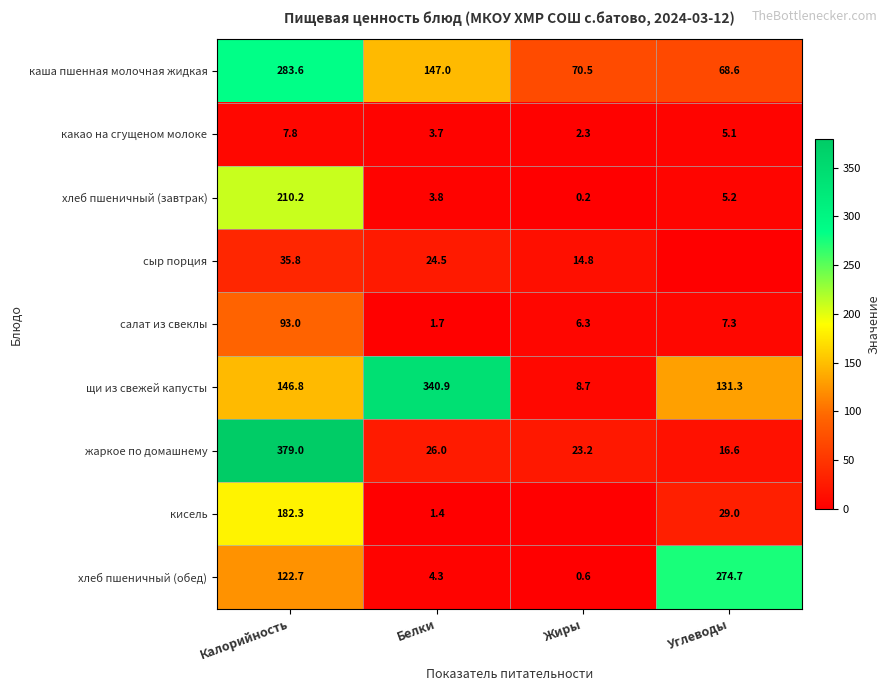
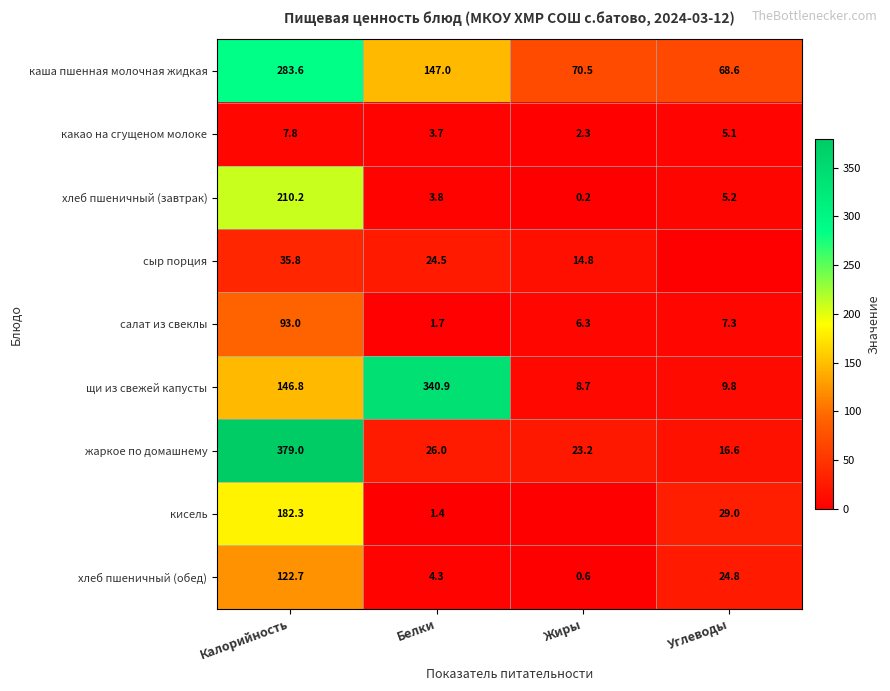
  {
    "каша пшенная молочная жидкая": {
      "Калорийность": 283.6,
      "Белки": 147.0,
      "Жиры": 70.5,
      "Углеводы": 68.6
    },
    "какао на сгущеном молоке": {
      "Калорийность": 7.8,
      "Белки": 3.7,
      "Жиры": 2.3,
      "Углеводы": 5.1
    },
    "хлеб пшеничный (завтрак)": {
      "Калорийность": 210.2,
      "Белки": 3.8,
      "Жиры": 0.2,
      "Углеводы": 5.2
    },
    "сыр порция": {
      "Калорийность": 35.8,
      "Белки": 24.5,
      "Жиры": 14.8
    },
    "салат из свеклы": {
      "Калорийность": 93.0,
      "Белки": 1.7,
      "Жиры": 6.3,
      "Углеводы": 7.3
    },
    "щи из свежей капусты": {
      "Калорийность": 146.8,
      "Белки": 340.9,
      "Жиры": 8.7,
-     "Углеводы": 131.3
+     "Углеводы": 9.8
    },
    "жаркое по домашнему": {
      "Калорийность": 379.0,
      "Белки": 26.0,
      "Жиры": 23.2,
      "Углеводы": 16.6
    },
    "кисель": {
      "Калорийность": 182.3,
      "Белки": 1.4,
      "Углеводы": 29.0
    },
    "хлеб пшеничный (обед)": {
      "Калорийность": 122.7,
      "Белки": 4.3,
      "Жиры": 0.6,
-     "Углеводы": 274.7
+     "Углеводы": 24.8
    }
  }
